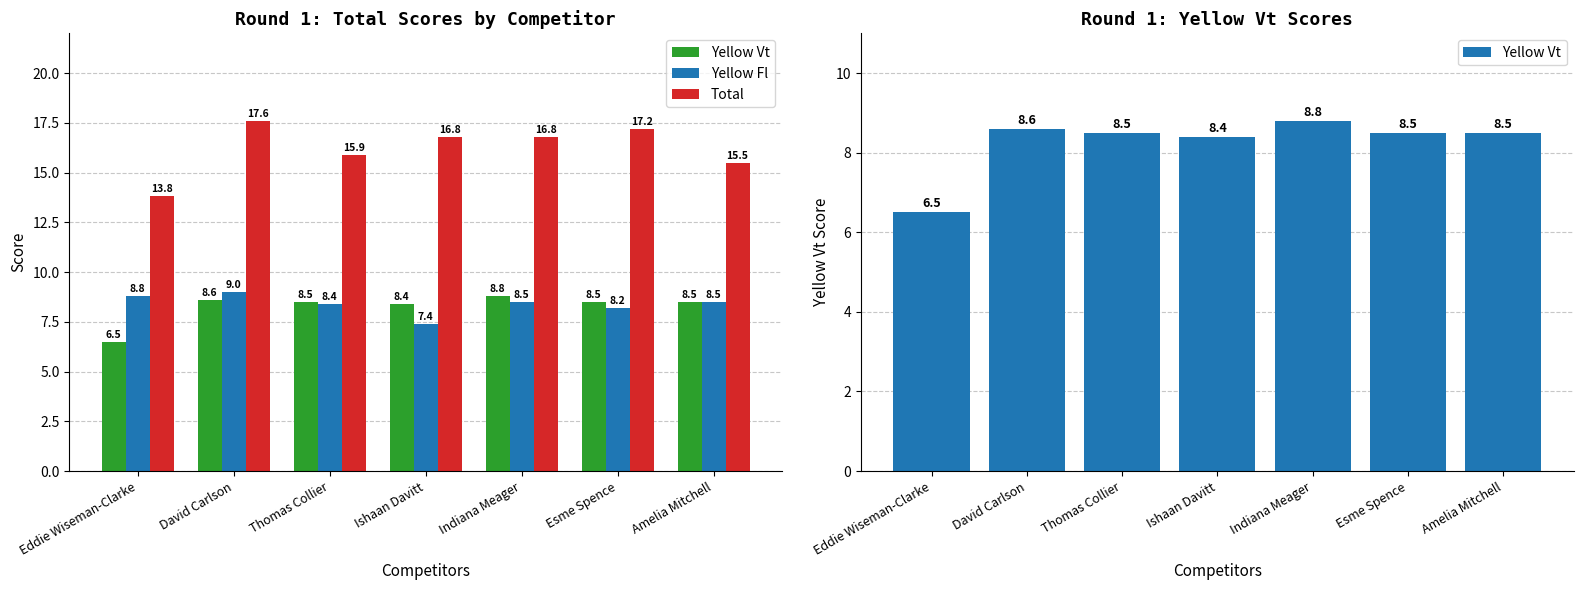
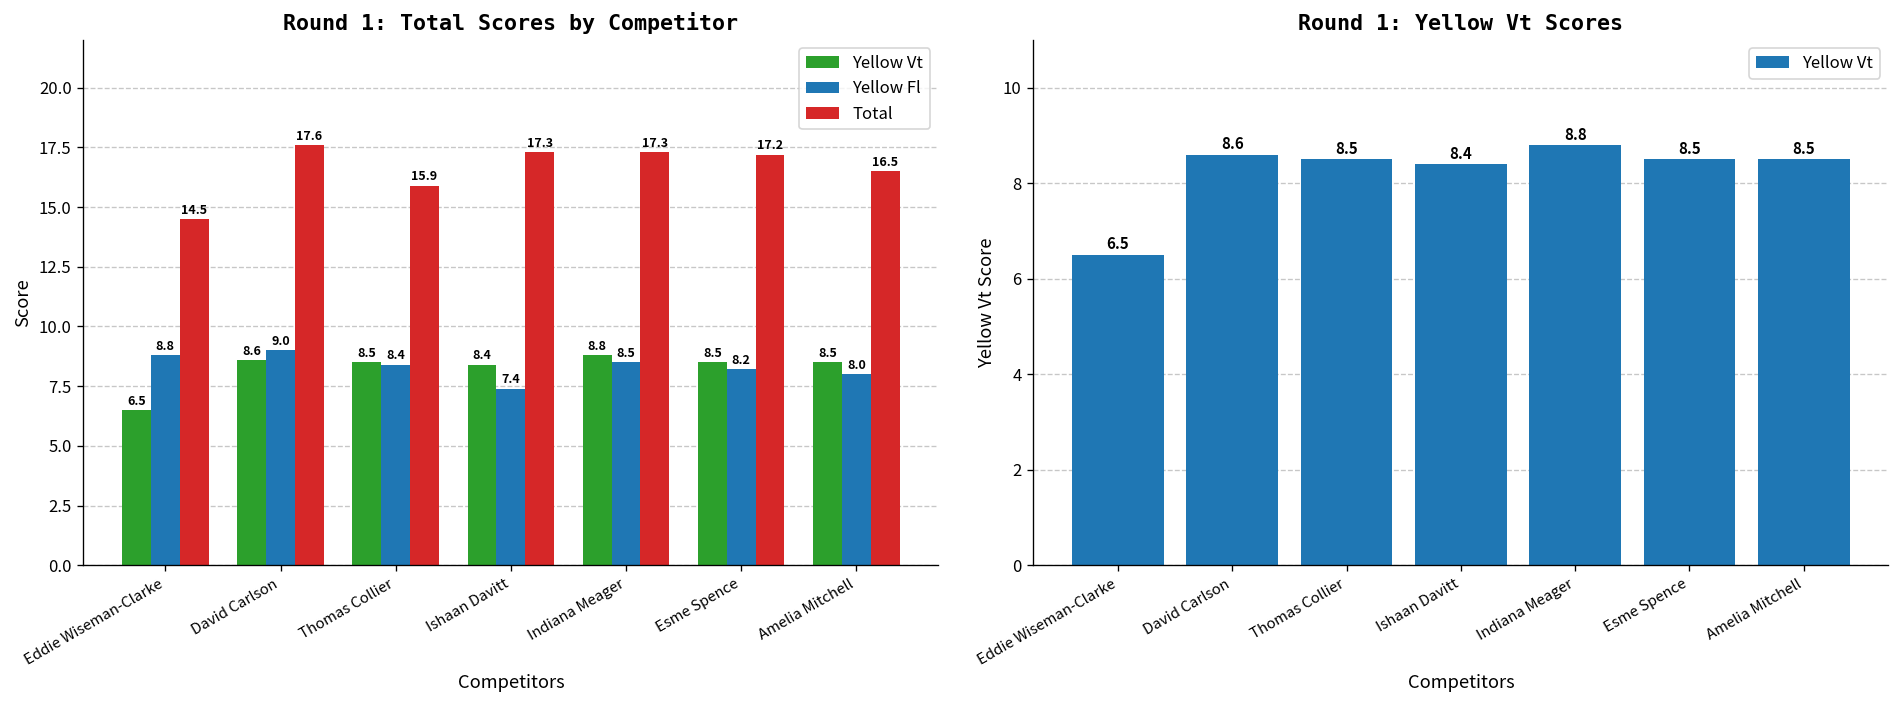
  {
    "Round 1: Total Scores by Competitor": {
      "Yellow Fl": {
        "Eddie Wiseman-Clarke": 8.8,
        "David Carlson": 9.0,
        "Thomas Collier": 8.4,
        "Ishaan Davitt": 7.4,
        "Indiana Meager": 8.5,
        "Esme Spence": 8.2,
-       "Amelia Mitchell": 8.5
+       "Amelia Mitchell": 8.0
      },
      "Total": {
-       "Eddie Wiseman-Clarke": 13.8,
+       "Eddie Wiseman-Clarke": 14.5,
        "David Carlson": 17.6,
        "Thomas Collier": 15.9,
-       "Ishaan Davitt": 16.8,
-       "Indiana Meager": 16.8,
+       "Ishaan Davitt": 17.3,
+       "Indiana Meager": 17.3,
        "Esme Spence": 17.2,
-       "Amelia Mitchell": 15.5
+       "Amelia Mitchell": 16.5
      }
    },
    "Round 1: Yellow Vt Scores": {
      "Eddie Wiseman-Clarke": 6.5,
      "David Carlson": 8.6,
      "Thomas Collier": 8.5,
      "Ishaan Davitt": 8.4,
      "Indiana Meager": 8.8,
      "Esme Spence": 8.5,
      "Amelia Mitchell": 8.5
    }
  }
